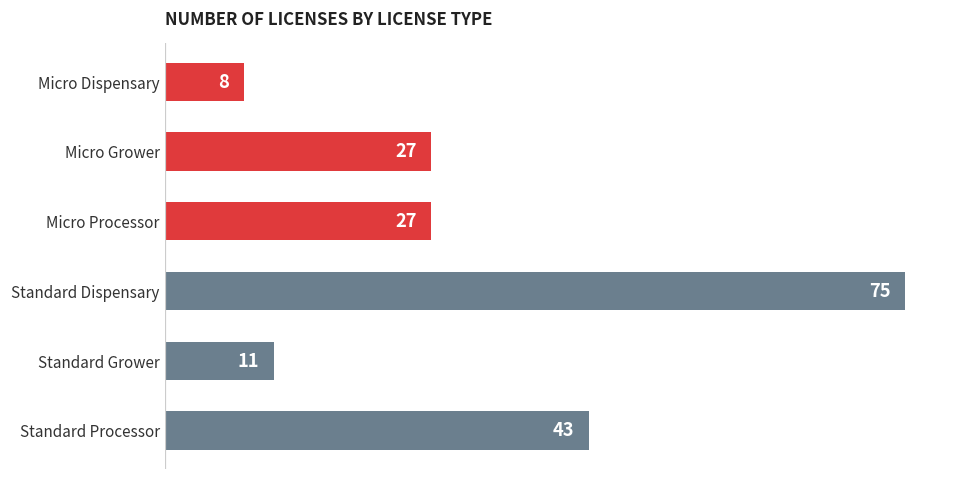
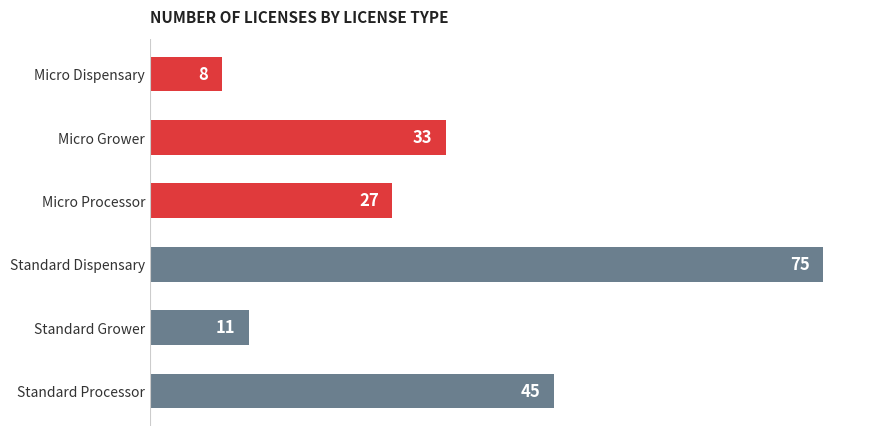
  {
    "Micro Dispensary": 8,
-   "Micro Grower": 27,
+   "Micro Grower": 33,
    "Micro Processor": 27,
    "Standard Dispensary": 75,
    "Standard Grower": 11,
-   "Standard Processor": 43
+   "Standard Processor": 45
  }
